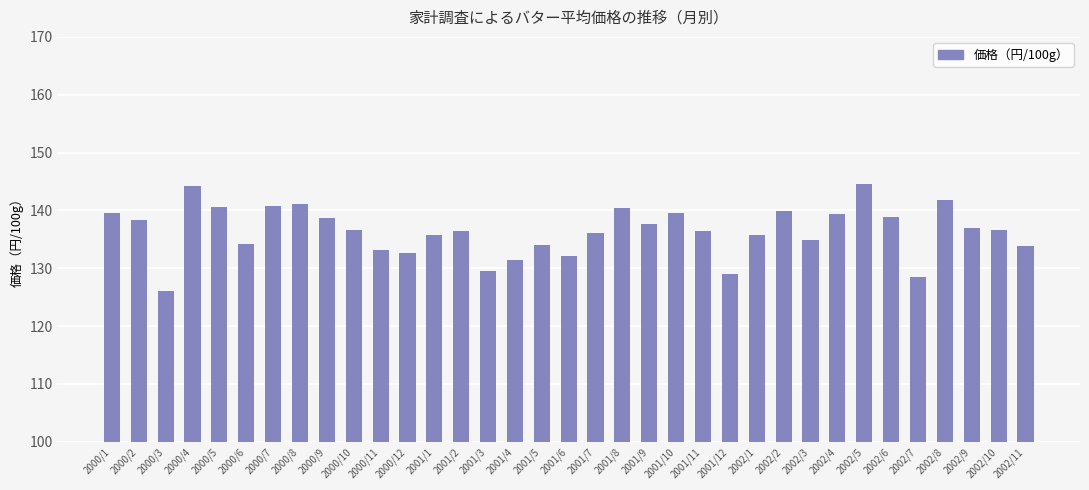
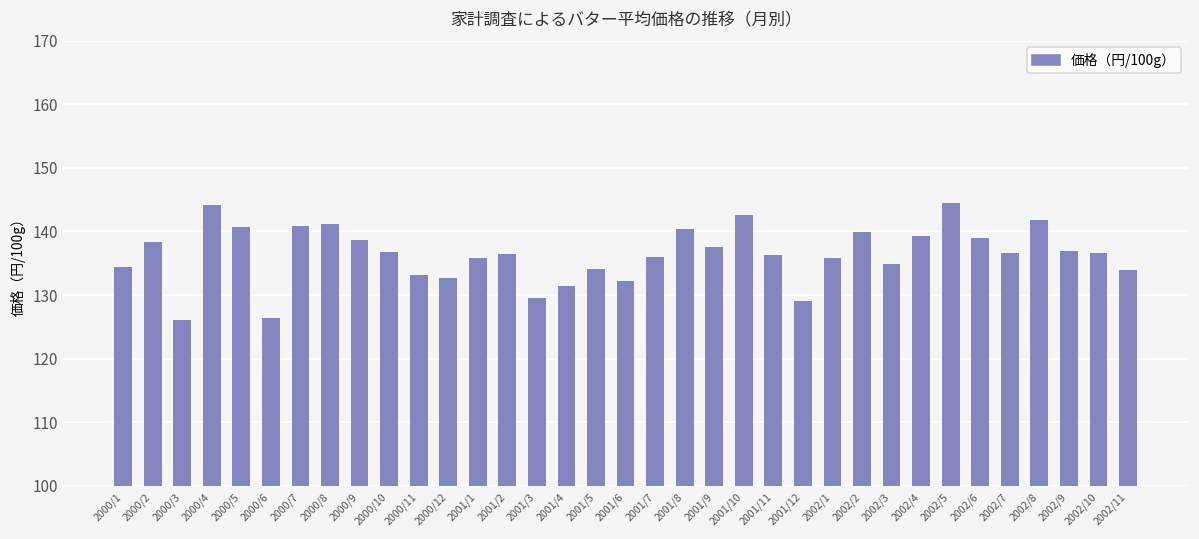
  {
-   "2000/1": 140,
+   "2000/1": 134,
    "2000/2": 138,
    "2000/3": 126,
    "2000/4": 144,
    "2000/5": 141,
-   "2000/6": 134,
+   "2000/6": 126,
    "2000/7": 141,
    "2000/8": 141,
    "2000/9": 139,
    "2000/10": 137,
    "2000/11": 133,
    "2000/12": 133,
    "2001/1": 136,
    "2001/2": 136,
    "2001/3": 129,
    "2001/4": 131,
    "2001/5": 134,
    "2001/6": 132,
    "2001/7": 136,
    "2001/8": 140,
    "2001/9": 138,
-   "2001/10": 140,
+   "2001/10": 143,
    "2001/11": 136,
    "2001/12": 129,
    "2002/1": 136,
    "2002/2": 140,
    "2002/3": 135,
    "2002/4": 139,
    "2002/5": 145,
    "2002/6": 139,
-   "2002/7": 128,
+   "2002/7": 137,
    "2002/8": 142,
    "2002/9": 137,
    "2002/10": 137,
    "2002/11": 134
  }
